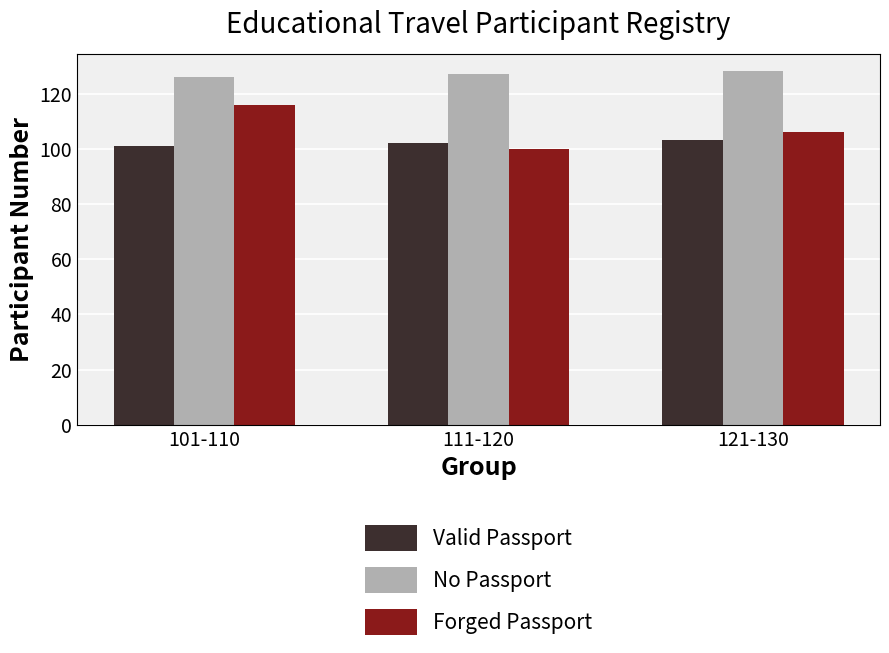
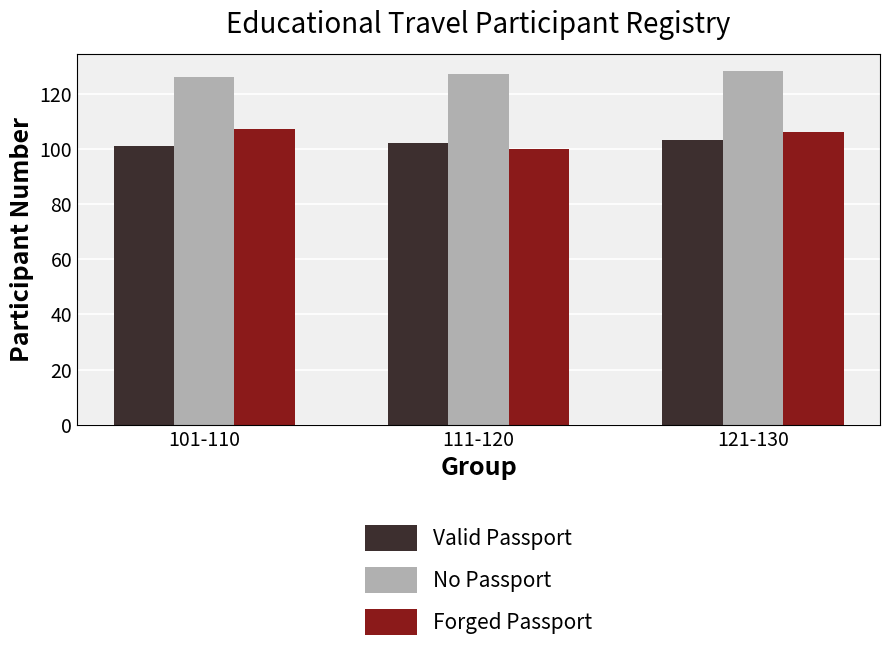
  {
    "Valid Passport": {
      "101-110": 101,
      "111-120": 102,
      "121-130": 103
    },
    "No Passport": {
      "101-110": 126,
      "111-120": 127,
      "121-130": 128
    },
    "Forged Passport": {
-     "101-110": 116,
+     "101-110": 107,
      "111-120": 100,
      "121-130": 106
    }
  }
